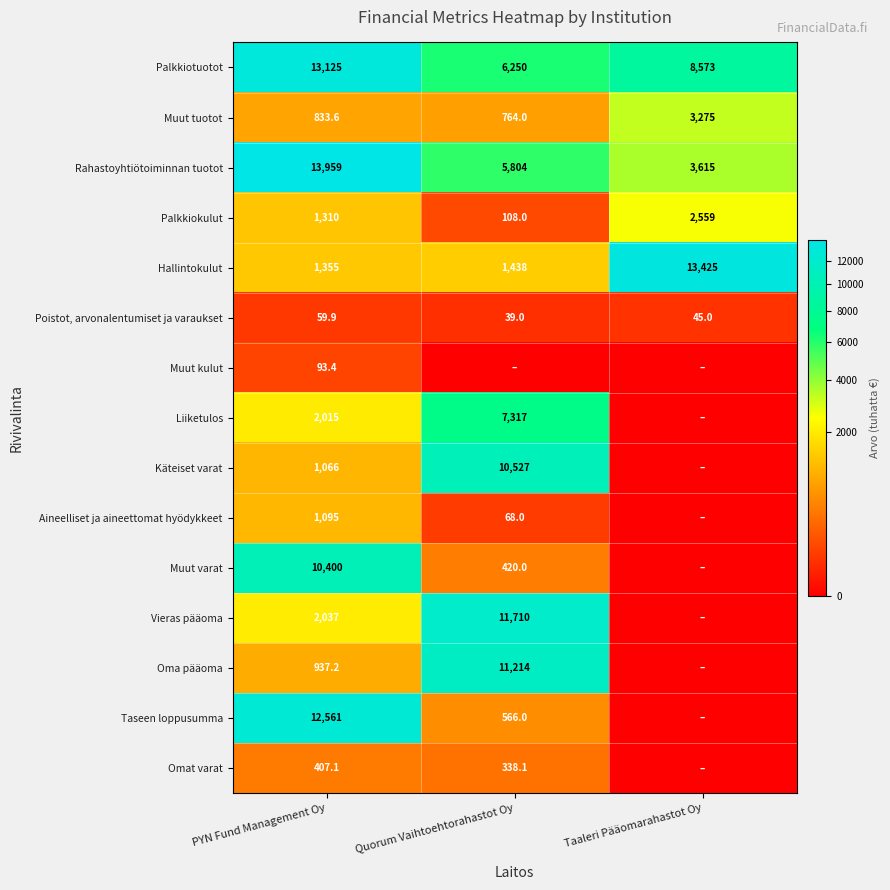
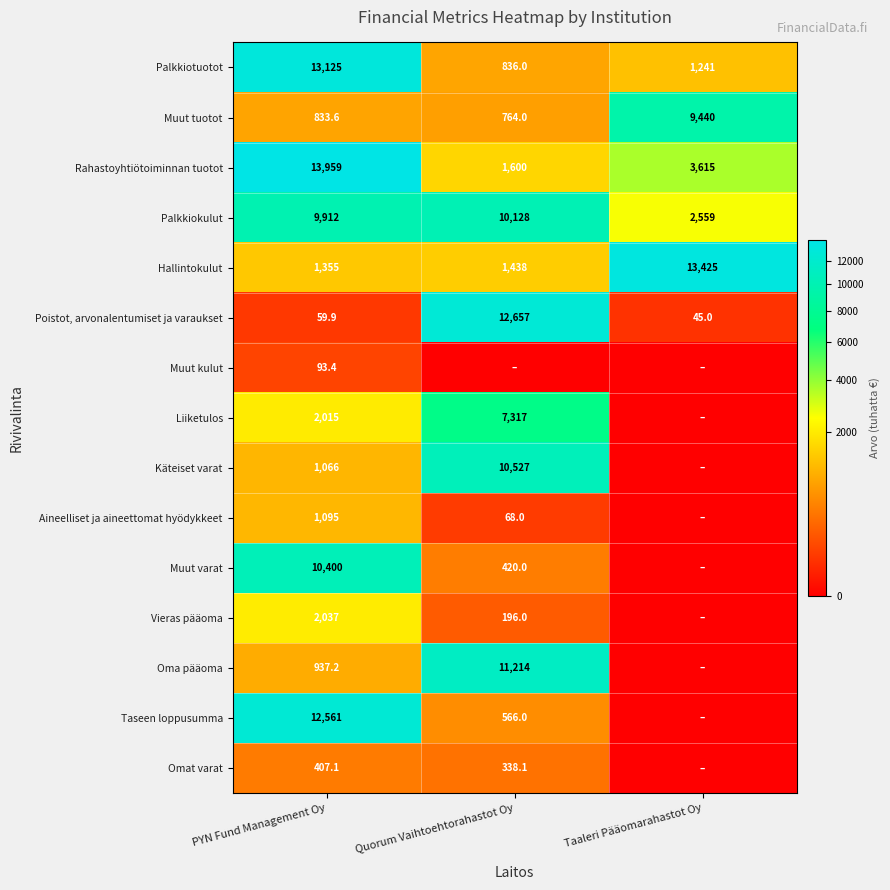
  {
    "Palkkiotuotot": {
      "PYN Fund Management Oy": "13,125",
-     "Quorum Vaihtoehtorahastot Oy": "6,250",
-     "Taaleri Pääomarahastot Oy": "8,573"
+     "Quorum Vaihtoehtorahastot Oy": "836.0",
+     "Taaleri Pääomarahastot Oy": "1,241"
    },
    "Muut tuotot": {
      "PYN Fund Management Oy": "833.6",
      "Quorum Vaihtoehtorahastot Oy": "764.0",
-     "Taaleri Pääomarahastot Oy": "3,275"
+     "Taaleri Pääomarahastot Oy": "9,440"
    },
    "Rahastoyhtiötoiminnan tuotot": {
      "PYN Fund Management Oy": "13,959",
-     "Quorum Vaihtoehtorahastot Oy": "5,804",
+     "Quorum Vaihtoehtorahastot Oy": "1,600",
      "Taaleri Pääomarahastot Oy": "3,615"
    },
    "Palkkiokulut": {
-     "PYN Fund Management Oy": "1,310",
-     "Quorum Vaihtoehtorahastot Oy": "108.0",
+     "PYN Fund Management Oy": "9,912",
+     "Quorum Vaihtoehtorahastot Oy": "10,128",
      "Taaleri Pääomarahastot Oy": "2,559"
    },
    "Hallintokulut": {
      "PYN Fund Management Oy": "1,355",
      "Quorum Vaihtoehtorahastot Oy": "1,438",
      "Taaleri Pääomarahastot Oy": "13,425"
    },
    "Poistot, arvonalentumiset ja varaukset": {
      "PYN Fund Management Oy": "59.9",
-     "Quorum Vaihtoehtorahastot Oy": "39.0",
+     "Quorum Vaihtoehtorahastot Oy": "12,657",
      "Taaleri Pääomarahastot Oy": "45.0"
    },
    "Muut kulut": {
      "PYN Fund Management Oy": "93.4"
    },
    "Liiketulos": {
      "PYN Fund Management Oy": "2,015",
      "Quorum Vaihtoehtorahastot Oy": "7,317"
    },
    "Käteiset varat": {
      "PYN Fund Management Oy": "1,066",
      "Quorum Vaihtoehtorahastot Oy": "10,527"
    },
    "Aineelliset ja aineettomat hyödykkeet": {
      "PYN Fund Management Oy": "1,095",
      "Quorum Vaihtoehtorahastot Oy": "68.0"
    },
    "Muut varat": {
      "PYN Fund Management Oy": "10,400",
      "Quorum Vaihtoehtorahastot Oy": "420.0"
    },
    "Vieras pääoma": {
      "PYN Fund Management Oy": "2,037",
-     "Quorum Vaihtoehtorahastot Oy": "11,710"
+     "Quorum Vaihtoehtorahastot Oy": "196.0"
    },
    "Oma pääoma": {
      "PYN Fund Management Oy": "937.2",
      "Quorum Vaihtoehtorahastot Oy": "11,214"
    },
    "Taseen loppusumma": {
      "PYN Fund Management Oy": "12,561",
      "Quorum Vaihtoehtorahastot Oy": "566.0"
    },
    "Omat varat": {
      "PYN Fund Management Oy": "407.1",
      "Quorum Vaihtoehtorahastot Oy": "338.1"
    }
  }
